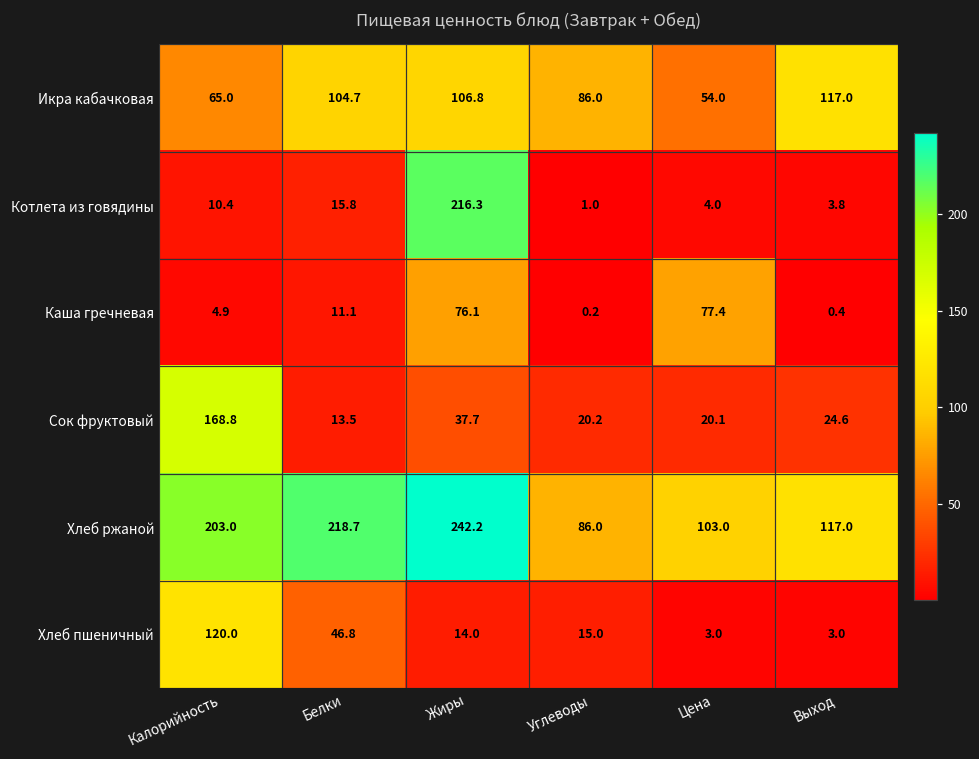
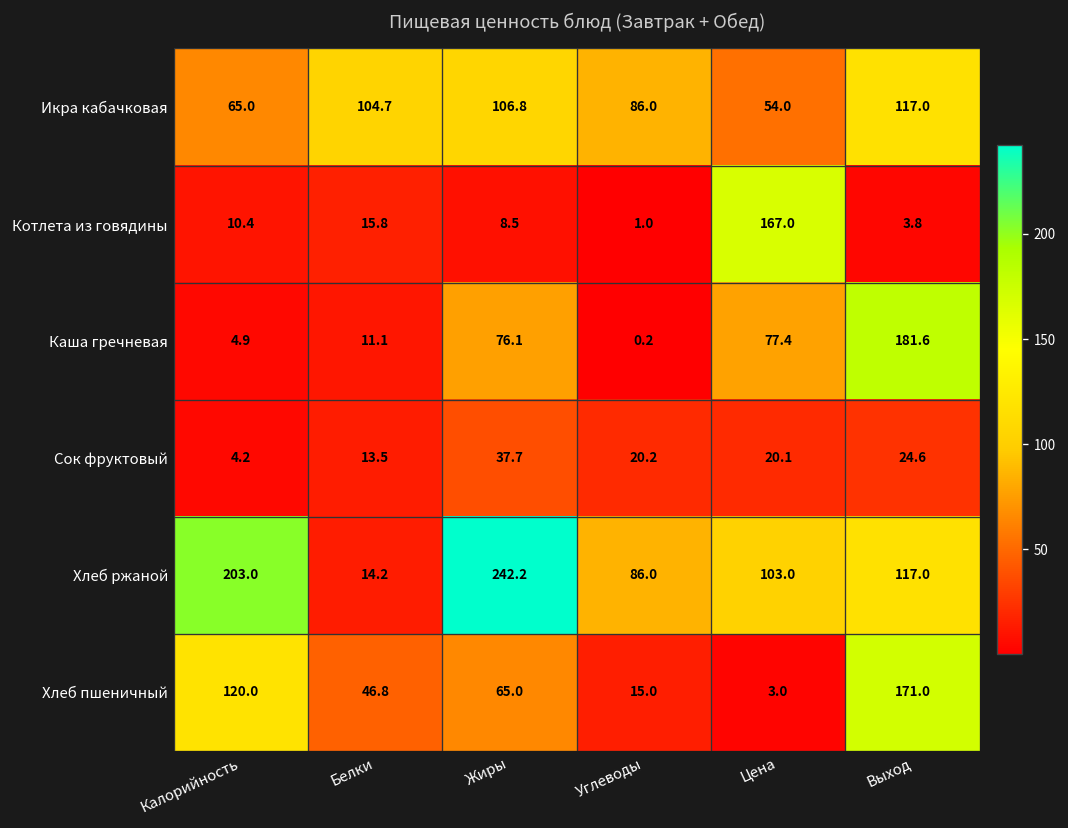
  {
    "Икра кабачковая": {
      "Калорийность": 65.0,
      "Белки": 104.7,
      "Жиры": 106.8,
      "Углеводы": 86.0,
      "Цена": 54.0,
      "Выход": 117.0
    },
    "Котлета из говядины": {
      "Калорийность": 10.4,
      "Белки": 15.8,
-     "Жиры": 216.3,
+     "Жиры": 8.5,
      "Углеводы": 1.0,
-     "Цена": 4.0,
+     "Цена": 167.0,
      "Выход": 3.8
    },
    "Каша гречневая": {
      "Калорийность": 4.9,
      "Белки": 11.1,
      "Жиры": 76.1,
      "Углеводы": 0.2,
      "Цена": 77.4,
-     "Выход": 0.4
+     "Выход": 181.6
    },
    "Сок фруктовый": {
-     "Калорийность": 168.8,
+     "Калорийность": 4.2,
      "Белки": 13.5,
      "Жиры": 37.7,
      "Углеводы": 20.2,
      "Цена": 20.1,
      "Выход": 24.6
    },
    "Хлеб ржаной": {
      "Калорийность": 203.0,
-     "Белки": 218.7,
+     "Белки": 14.2,
      "Жиры": 242.2,
      "Углеводы": 86.0,
      "Цена": 103.0,
      "Выход": 117.0
    },
    "Хлеб пшеничный": {
      "Калорийность": 120.0,
      "Белки": 46.8,
-     "Жиры": 14.0,
+     "Жиры": 65.0,
      "Углеводы": 15.0,
      "Цена": 3.0,
-     "Выход": 3.0
+     "Выход": 171.0
    }
  }
